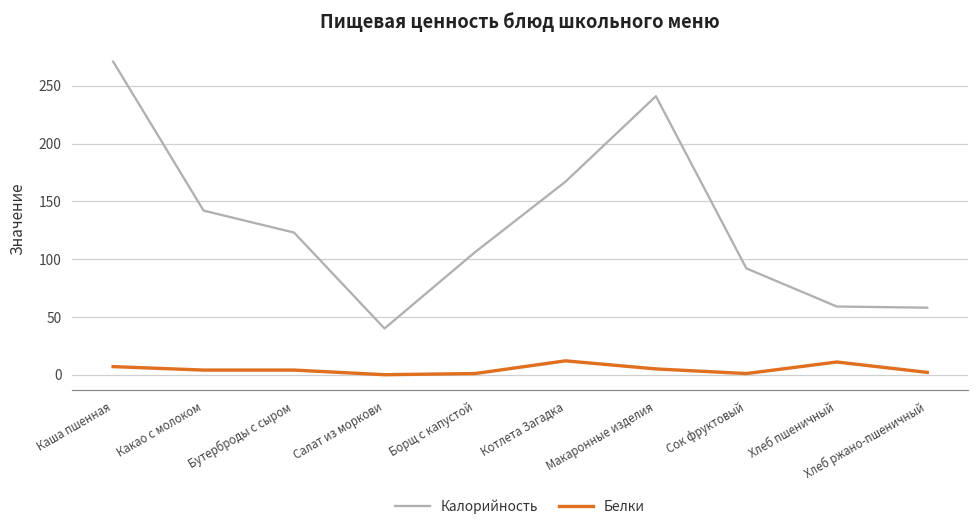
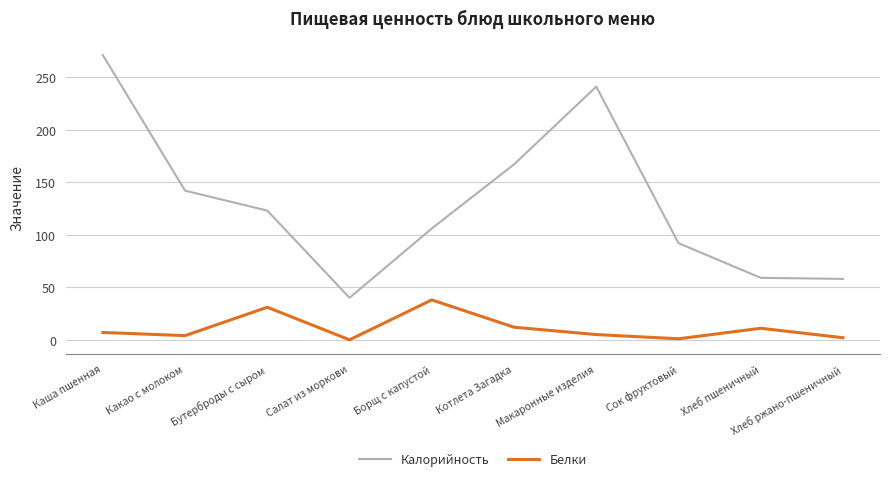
  {
    "Калорийность": {
      "Каша пшенная": 271,
      "Какао с молоком": 142,
      "Бутерброды с сыром": 123,
      "Салат из моркови": 40,
      "Борщ с капустой": 106,
      "Котлета Загадка": 167,
      "Макаронные изделия": 241,
      "Сок фруктовый": 92,
      "Хлеб пшеничный": 59,
      "Хлеб ржано-пшеничный": 58
    },
    "Белки": {
      "Каша пшенная": 7,
      "Какао с молоком": 4,
-     "Бутерброды с сыром": 4,
+     "Бутерброды с сыром": 31,
      "Салат из моркови": 0,
-     "Борщ с капустой": 1,
+     "Борщ с капустой": 38,
      "Котлета Загадка": 12,
      "Макаронные изделия": 5,
      "Сок фруктовый": 1,
      "Хлеб пшеничный": 11,
      "Хлеб ржано-пшеничный": 2
    }
  }
